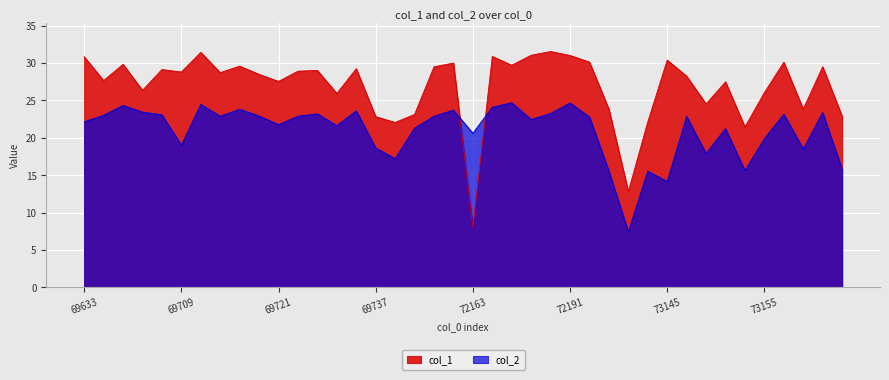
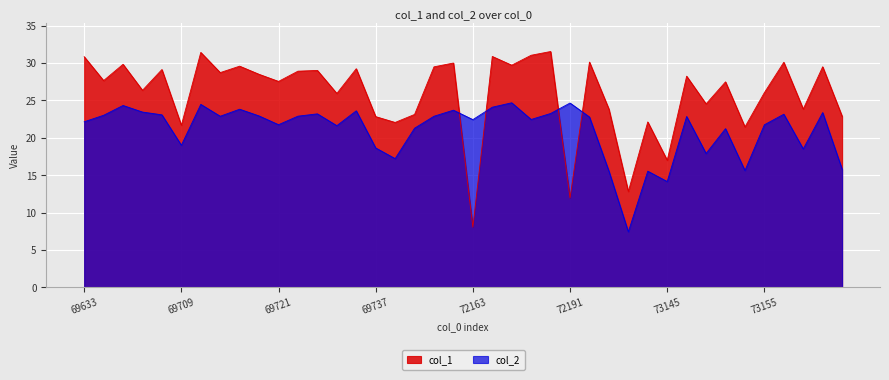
  {
    "col_1": {
      "69633": 31,
-     "69709": 29,
+     "69709": 22,
      "69721": 28,
      "69737": 23,
      "72163": 8,
-     "72191": 31,
-     "73145": 30,
+     "72191": 12,
+     "73145": 17,
      "73155": 26
    },
    "col_2": {
      "69633": 22,
      "69709": 19,
      "69721": 22,
      "69737": 19,
-     "72163": 21,
+     "72163": 22,
      "72191": 25,
      "73145": 14,
-     "73155": 20
+     "73155": 22
    }
  }
